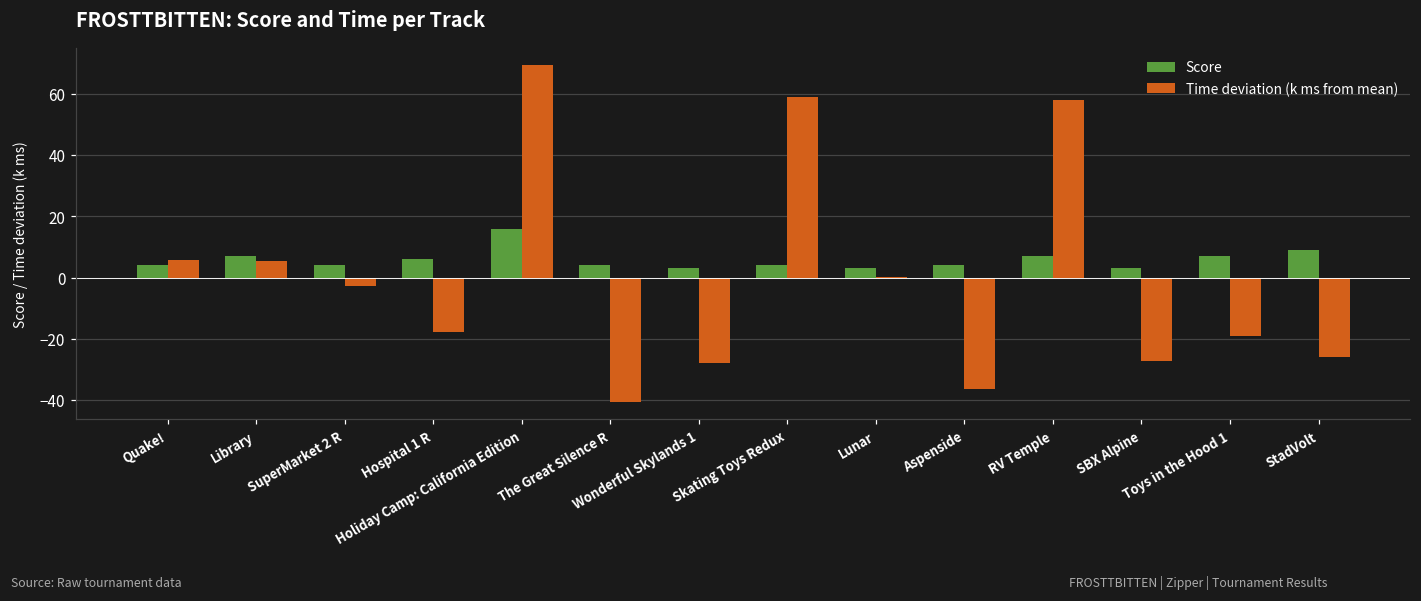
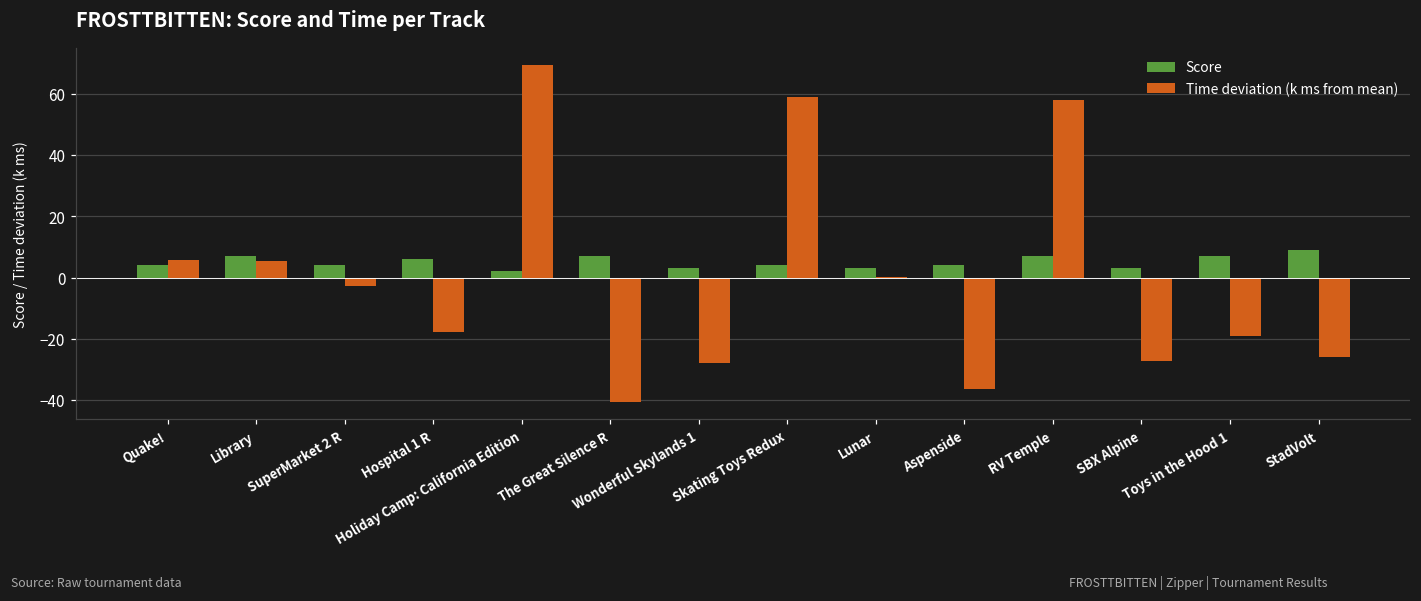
  {
    "Score": {
      "Quake!": 4,
      "Library": 7,
      "SuperMarket 2 R": 4,
      "Hospital 1 R": 6,
-     "Holiday Camp: California Edition": 16,
-     "The Great Silence R": 4,
+     "Holiday Camp: California Edition": 2,
+     "The Great Silence R": 7,
      "Wonderful Skylands 1": 3,
      "Skating Toys Redux": 4,
      "Lunar": 3,
      "Aspenside": 4,
      "RV Temple": 7,
      "SBX Alpine": 3,
      "Toys in the Hood 1": 7,
      "StadVolt": 9
    },
    "Time deviation (k ms from mean)": {
      "Quake!": 6,
      "Library": 5,
      "SuperMarket 2 R": -3,
      "Hospital 1 R": -18,
      "Holiday Camp: California Edition": 69,
      "The Great Silence R": -41,
      "Wonderful Skylands 1": -28,
      "Skating Toys Redux": 59,
      "Aspenside": -36,
      "RV Temple": 58,
      "SBX Alpine": -27,
      "Toys in the Hood 1": -19,
      "StadVolt": -26
    }
  }
